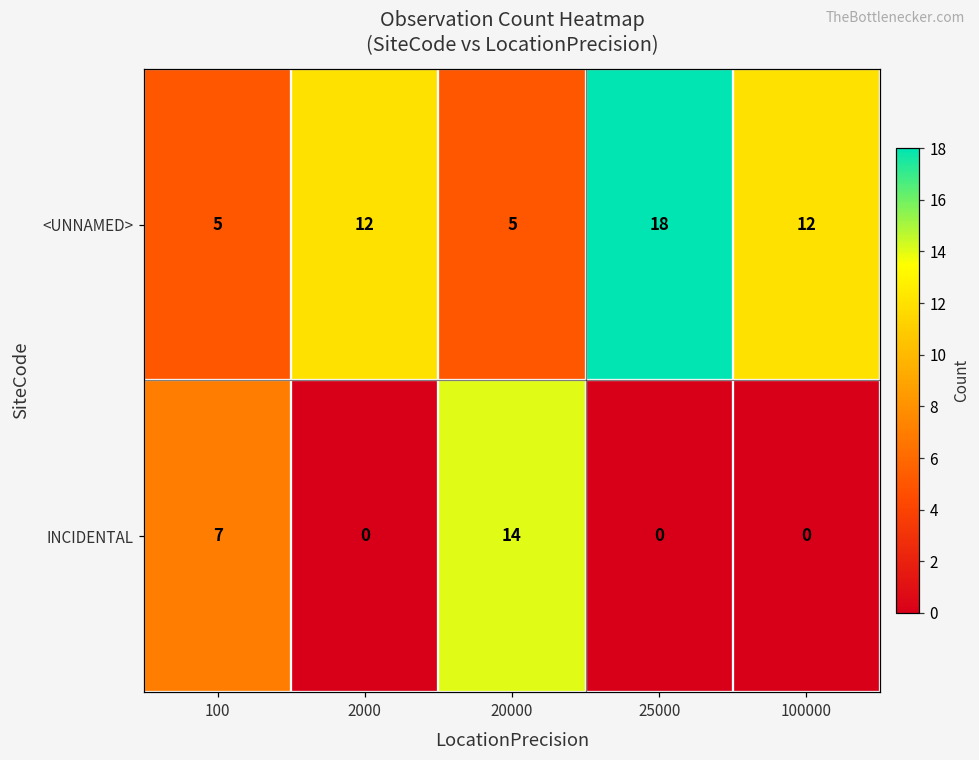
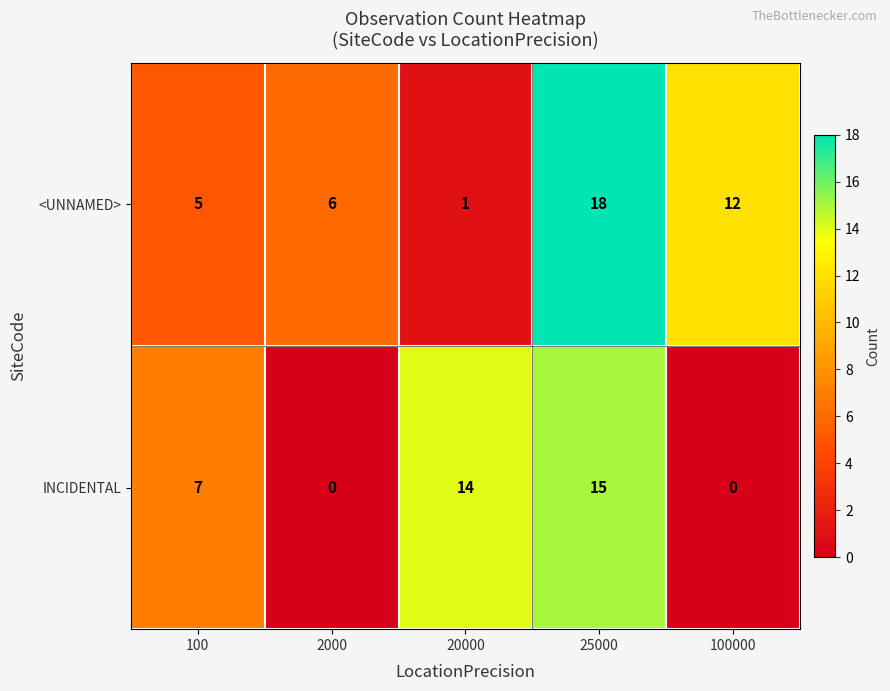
  {
    "<UNNAMED>": {
      "100": 5,
-     "2000": 12,
-     "20000": 5,
+     "2000": 6,
+     "20000": 1,
      "25000": 18,
      "100000": 12
    },
    "INCIDENTAL": {
      "100": 7,
      "2000": 0,
      "20000": 14,
-     "25000": 0,
+     "25000": 15,
      "100000": 0
    }
  }
